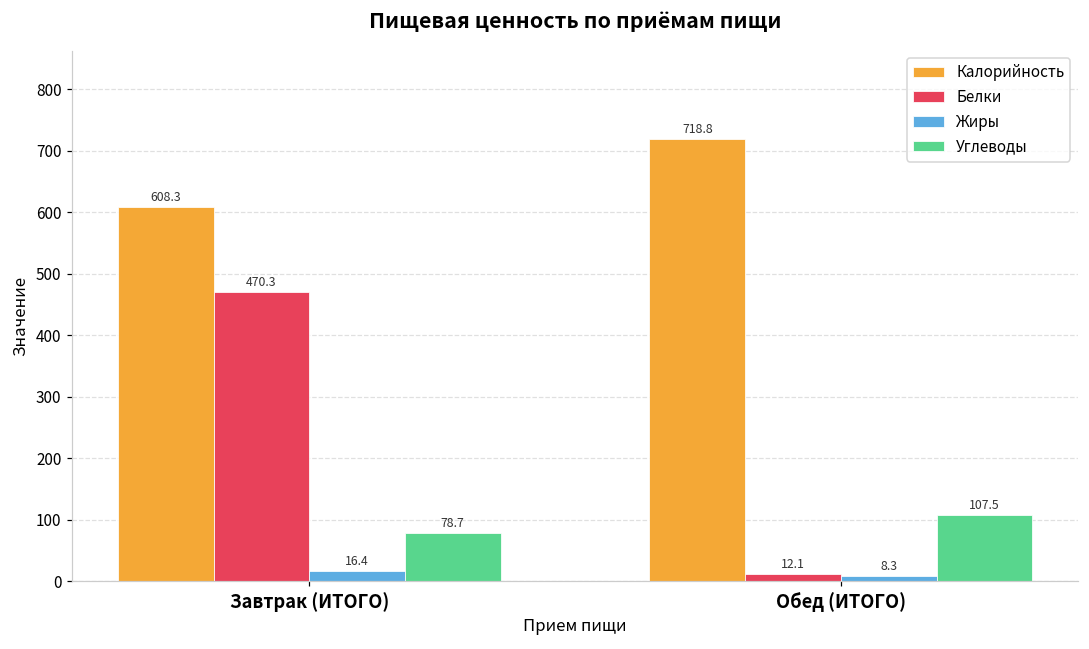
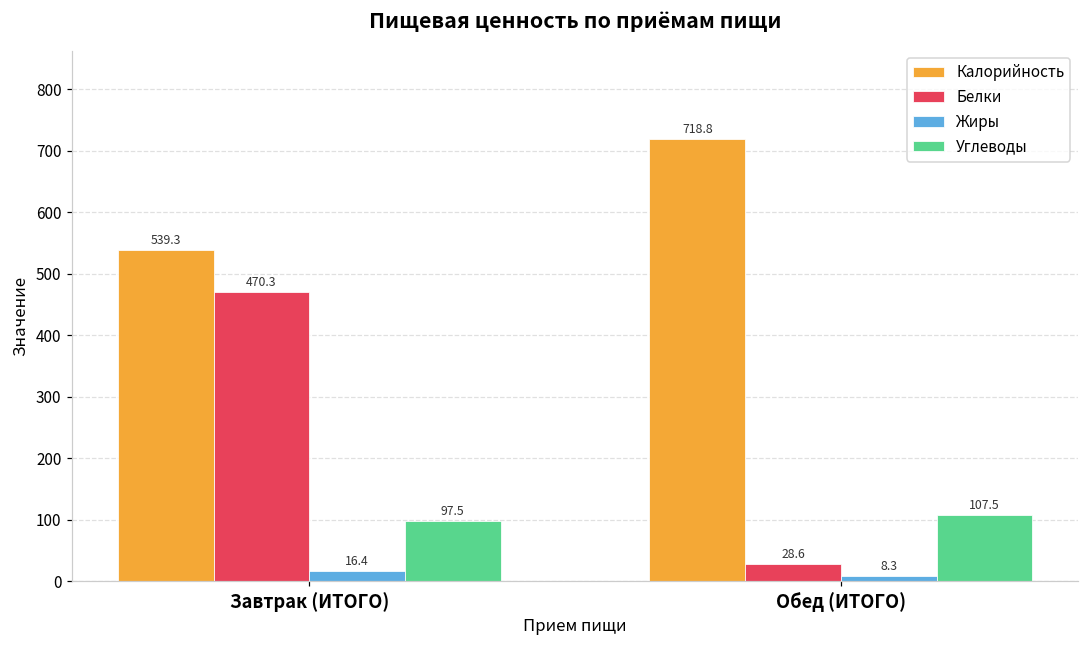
  {
    "Калорийность": {
-     "Завтрак (ИТОГО)": 608.3,
+     "Завтрак (ИТОГО)": 539.3,
      "Обед (ИТОГО)": 718.8
    },
    "Белки": {
      "Завтрак (ИТОГО)": 470.3,
-     "Обед (ИТОГО)": 12.1
+     "Обед (ИТОГО)": 28.6
    },
    "Жиры": {
      "Завтрак (ИТОГО)": 16.4,
      "Обед (ИТОГО)": 8.3
    },
    "Углеводы": {
-     "Завтрак (ИТОГО)": 78.7,
+     "Завтрак (ИТОГО)": 97.5,
      "Обед (ИТОГО)": 107.5
    }
  }
